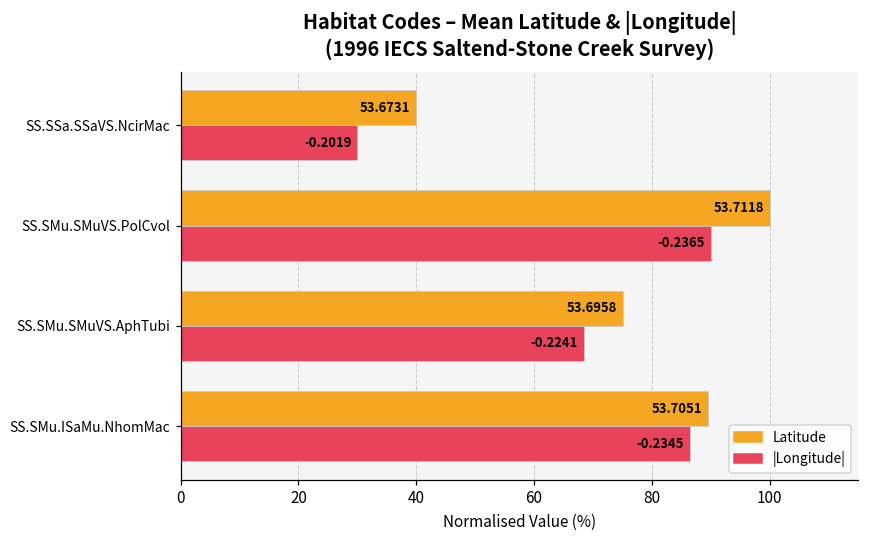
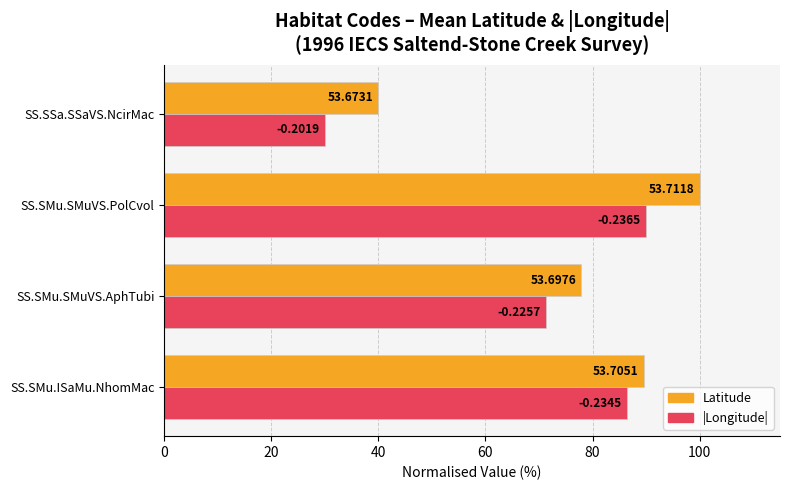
  {
    "Latitude": {
-     "SS.SMu.SMuVS.AphTubi": 53.6958
+     "SS.SMu.SMuVS.AphTubi": 53.6976
    },
    "|Longitude|": {
-     "SS.SMu.SMuVS.AphTubi": -0.2241
+     "SS.SMu.SMuVS.AphTubi": -0.2257
    }
  }
